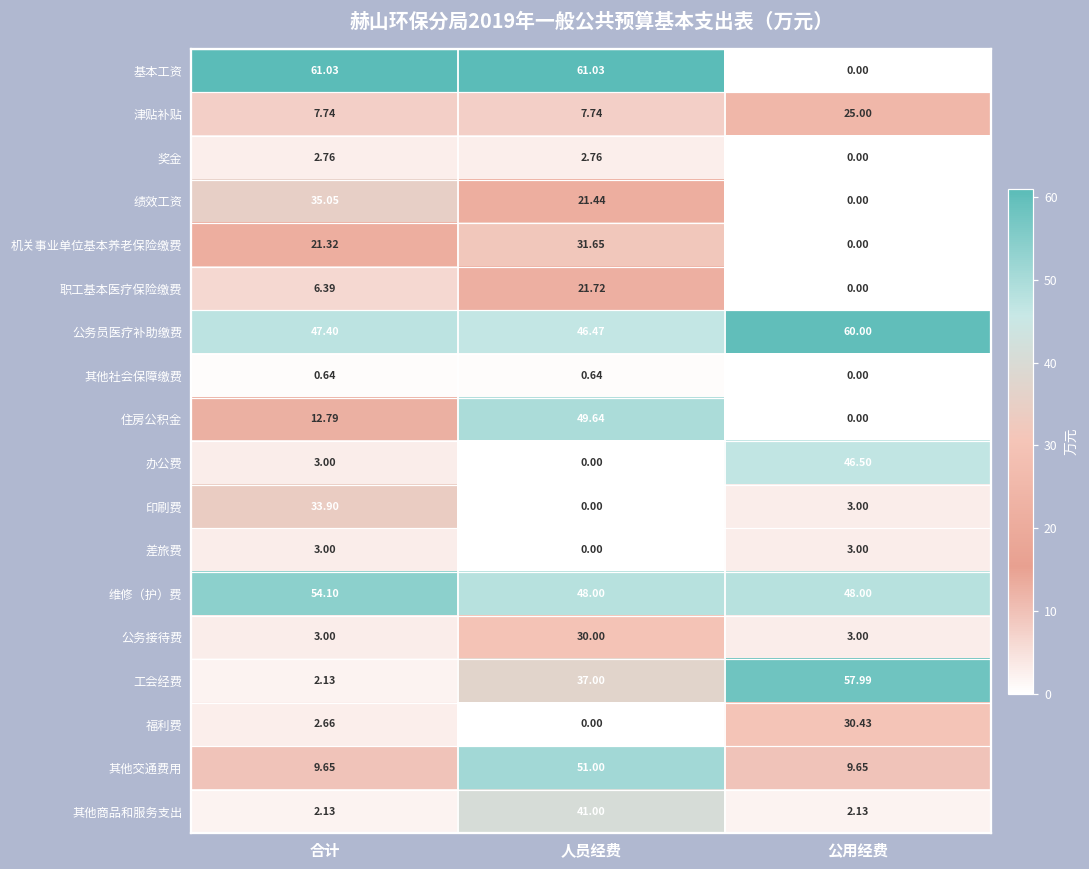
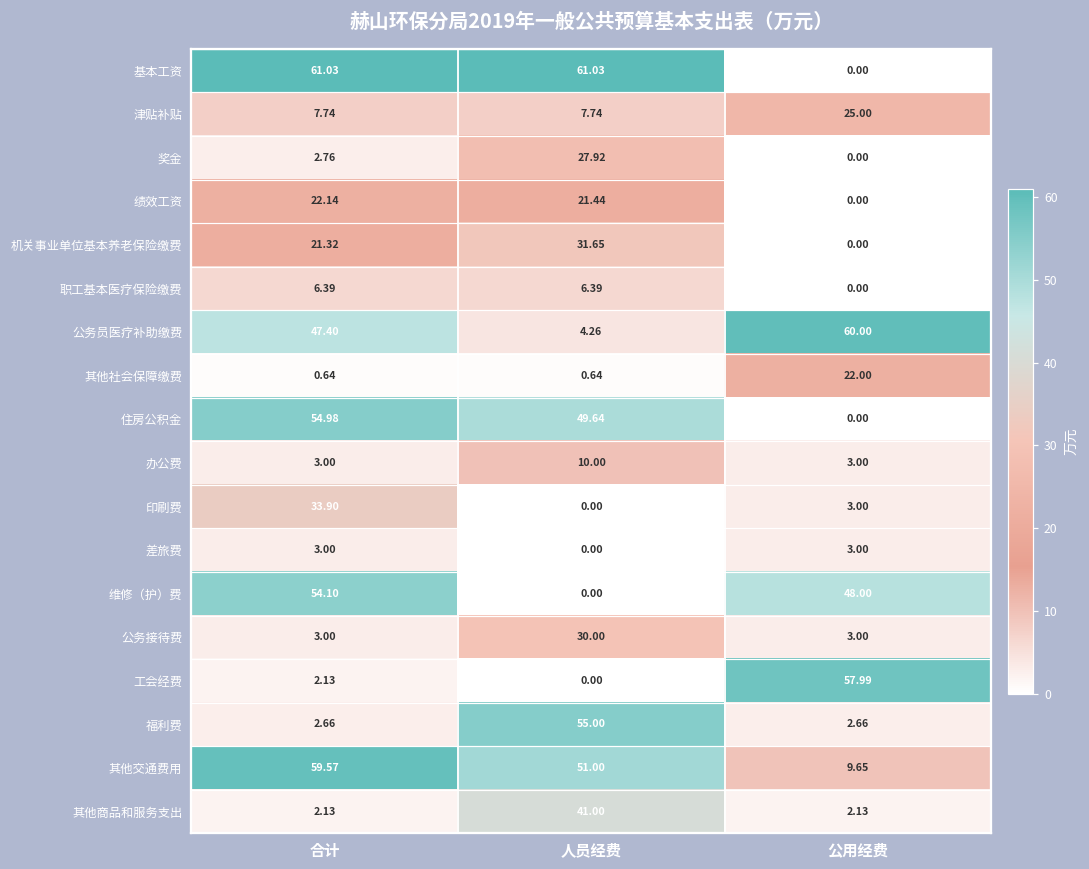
  {
    "基本工资": {
      "合计": 61.03,
      "人员经费": 61.03,
      "公用经费": 0.00
    },
    "津贴补贴": {
      "合计": 7.74,
      "人员经费": 7.74,
      "公用经费": 25.00
    },
    "奖金": {
      "合计": 2.76,
-     "人员经费": 2.76,
+     "人员经费": 27.92,
      "公用经费": 0.00
    },
    "绩效工资": {
-     "合计": 35.05,
+     "合计": 22.14,
      "人员经费": 21.44,
      "公用经费": 0.00
    },
    "机关事业单位基本养老保险缴费": {
      "合计": 21.32,
      "人员经费": 31.65,
      "公用经费": 0.00
    },
    "职工基本医疗保险缴费": {
      "合计": 6.39,
-     "人员经费": 21.72,
+     "人员经费": 6.39,
      "公用经费": 0.00
    },
    "公务员医疗补助缴费": {
      "合计": 47.40,
-     "人员经费": 46.47,
+     "人员经费": 4.26,
      "公用经费": 60.00
    },
    "其他社会保障缴费": {
      "合计": 0.64,
      "人员经费": 0.64,
-     "公用经费": 0.00
+     "公用经费": 22.00
    },
    "住房公积金": {
-     "合计": 12.79,
+     "合计": 54.98,
      "人员经费": 49.64,
      "公用经费": 0.00
    },
    "办公费": {
      "合计": 3.00,
-     "人员经费": 0.00,
-     "公用经费": 46.50
+     "人员经费": 10.00,
+     "公用经费": 3.00
    },
    "印刷费": {
      "合计": 33.90,
      "人员经费": 0.00,
      "公用经费": 3.00
    },
    "差旅费": {
      "合计": 3.00,
      "人员经费": 0.00,
      "公用经费": 3.00
    },
    "维修（护）费": {
      "合计": 54.10,
-     "人员经费": 48.00,
+     "人员经费": 0.00,
      "公用经费": 48.00
    },
    "公务接待费": {
      "合计": 3.00,
      "人员经费": 30.00,
      "公用经费": 3.00
    },
    "工会经费": {
      "合计": 2.13,
-     "人员经费": 37.00,
+     "人员经费": 0.00,
      "公用经费": 57.99
    },
    "福利费": {
      "合计": 2.66,
-     "人员经费": 0.00,
-     "公用经费": 30.43
+     "人员经费": 55.00,
+     "公用经费": 2.66
    },
    "其他交通费用": {
-     "合计": 9.65,
+     "合计": 59.57,
      "人员经费": 51.00,
      "公用经费": 9.65
    },
    "其他商品和服务支出": {
      "合计": 2.13,
      "公用经费": 2.13
    }
  }
